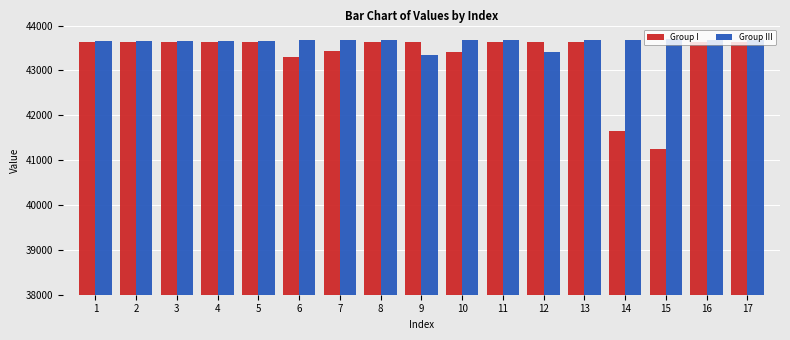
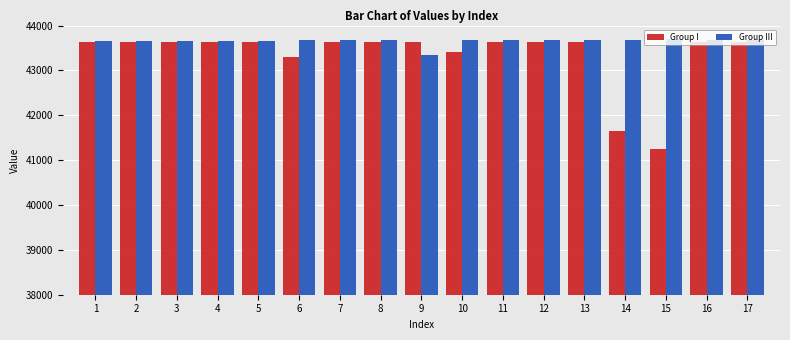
  {
    "Group I": {
      "1": 43600,
      "2": 43600,
      "3": 43600,
      "4": 43600,
      "5": 43600,
      "6": 43300,
-     "7": 43400,
+     "7": 43600,
      "8": 43600,
      "9": 43600,
      "10": 43400,
      "11": 43600,
      "12": 43600,
      "13": 43600,
      "14": 41600,
      "15": 41200
    },
    "Group III": {
      "1": 43700,
      "2": 43700,
      "3": 43700,
      "4": 43700,
      "5": 43700,
      "6": 43700,
      "7": 43700,
      "8": 43700,
      "9": 43300,
      "10": 43700,
      "11": 43700,
-     "12": 43400,
+     "12": 43700,
      "13": 43700,
      "14": 43700
    }
  }
